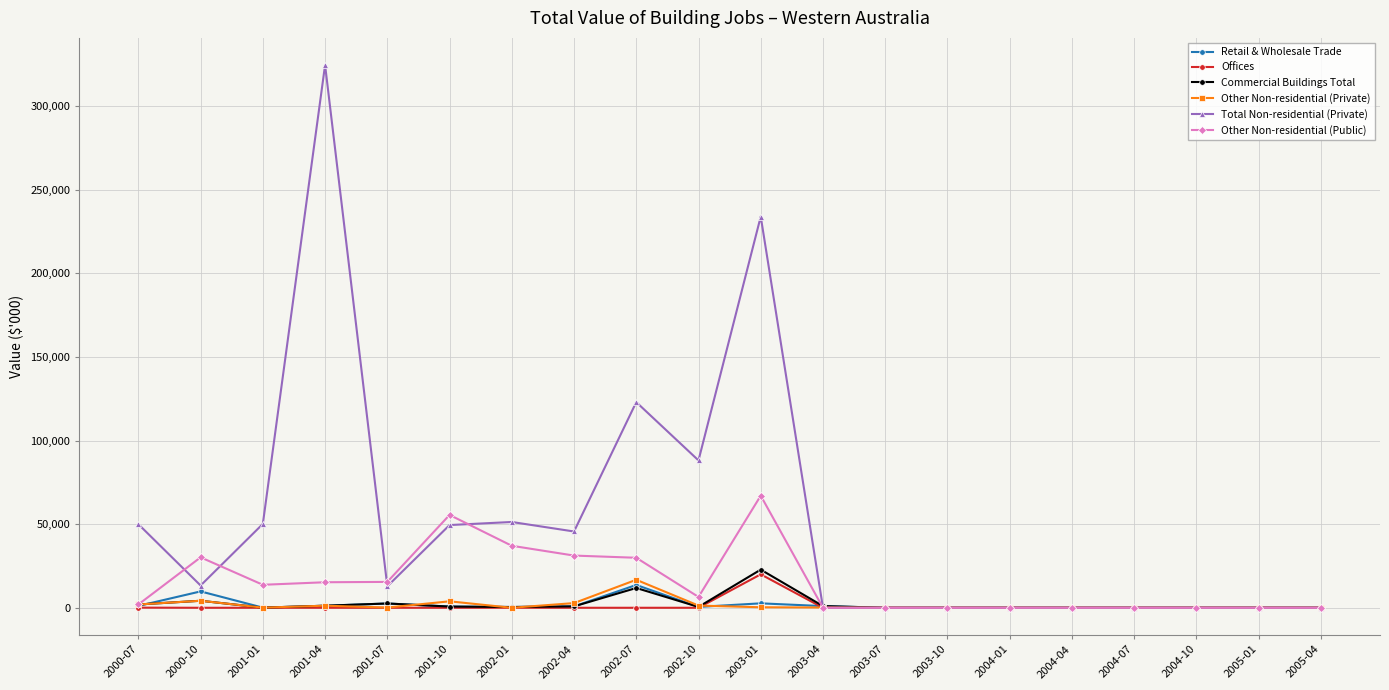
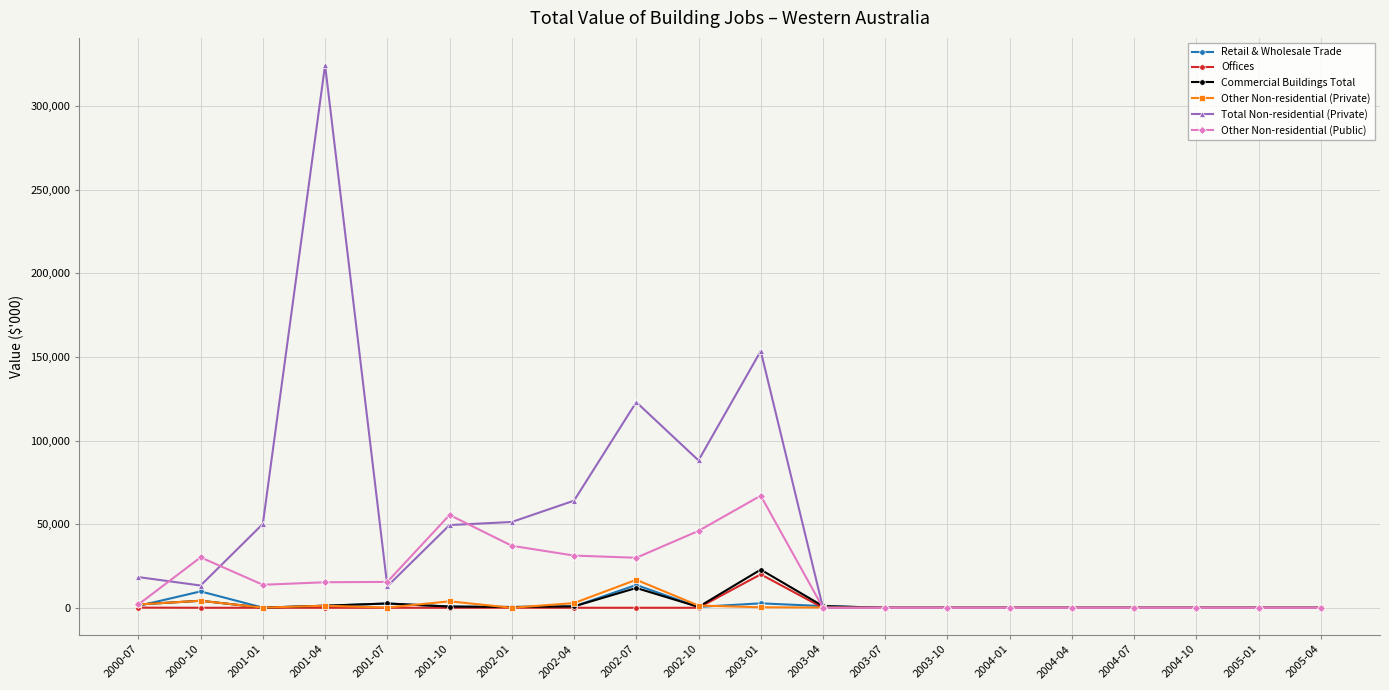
  {
    "Retail & Wholesale Trade": {
      "2000-10": "10,000",
      "2002-07": "14,000",
      "2003-01": "3,000"
    },
    "Offices": {
      "2000-10": "0",
      "2002-07": "0",
      "2003-01": "20,000"
    },
    "Commercial Buildings Total": {
      "2002-07": "12,000",
      "2003-01": "23,000"
    },
    "Other Non-residential (Private)": {
      "2001-10": "4,000",
      "2002-04": "3,000",
      "2002-07": "17,000",
      "2003-01": "0"
    },
    "Total Non-residential (Private)": {
-     "2000-07": "50,000",
+     "2000-07": "18,000",
      "2000-10": "13,000",
      "2001-01": "50,000",
      "2001-04": "324,000",
      "2001-07": "13,000",
      "2001-10": "49,000",
      "2002-01": "51,000",
-     "2002-04": "46,000",
+     "2002-04": "64,000",
      "2002-07": "123,000",
      "2002-10": "88,000",
-     "2003-01": "234,000"
+     "2003-01": "153,000"
    },
    "Other Non-residential (Public)": {
      "2000-10": "30,000",
      "2001-01": "14,000",
      "2001-04": "15,000",
      "2001-07": "15,000",
      "2001-10": "56,000",
      "2002-01": "37,000",
      "2002-04": "31,000",
      "2002-07": "30,000",
-     "2002-10": "6,000",
+     "2002-10": "46,000",
      "2003-01": "67,000"
    }
  }
